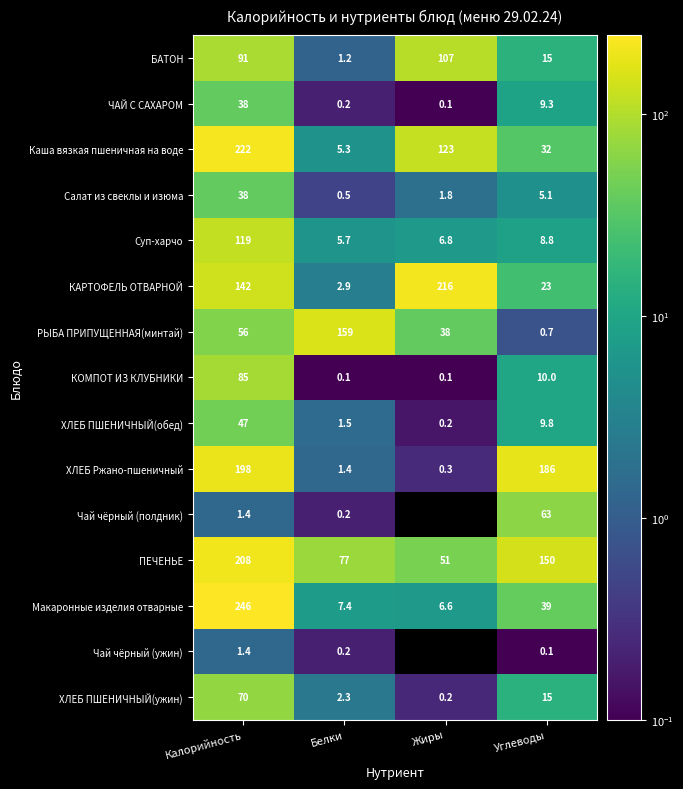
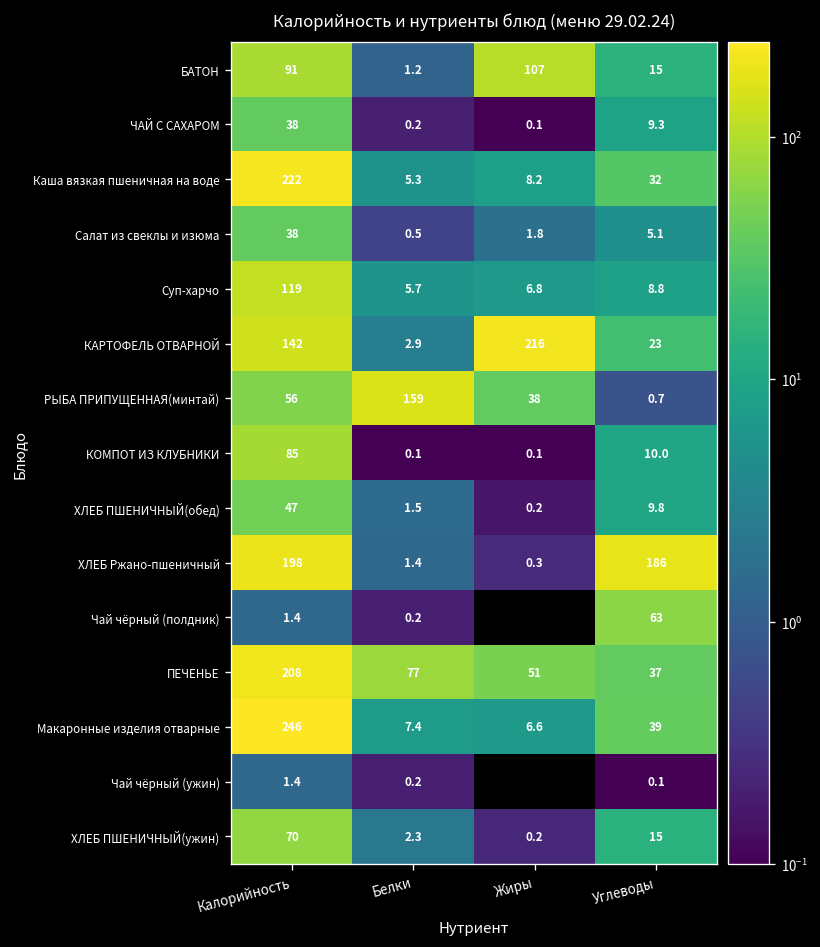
  {
    "БАТОН": {
      "Калорийность": 91,
      "Белки": 1.2,
      "Жиры": 107,
      "Углеводы": 15
    },
    "ЧАЙ С САХАРОМ": {
      "Калорийность": 38,
      "Белки": 0.2,
      "Жиры": 0.1,
      "Углеводы": 9.3
    },
    "Каша вязкая пшеничная на воде": {
      "Калорийность": 222,
      "Белки": 5.3,
-     "Жиры": 123,
+     "Жиры": 8.2,
      "Углеводы": 32
    },
    "Салат из свеклы и изюма": {
      "Калорийность": 38,
      "Белки": 0.5,
      "Жиры": 1.8,
      "Углеводы": 5.1
    },
    "Суп-харчо": {
      "Калорийность": 119,
      "Белки": 5.7,
      "Жиры": 6.8,
      "Углеводы": 8.8
    },
    "КАРТОФЕЛЬ ОТВАРНОЙ": {
      "Калорийность": 142,
      "Белки": 2.9,
      "Жиры": 216,
      "Углеводы": 23
    },
    "РЫБА ПРИПУЩЕННАЯ(минтай)": {
      "Калорийность": 56,
      "Белки": 159,
      "Жиры": 38,
      "Углеводы": 0.7
    },
    "КОМПОТ ИЗ КЛУБНИКИ": {
      "Калорийность": 85,
      "Белки": 0.1,
      "Жиры": 0.1,
      "Углеводы": 10.0
    },
    "ХЛЕБ ПШЕНИЧНЫЙ(обед)": {
      "Калорийность": 47,
      "Белки": 1.5,
      "Жиры": 0.2,
      "Углеводы": 9.8
    },
    "ХЛЕБ Ржано-пшеничный": {
      "Калорийность": 198,
      "Белки": 1.4,
      "Жиры": 0.3,
      "Углеводы": 186
    },
    "Чай чёрный (полдник)": {
      "Калорийность": 1.4,
      "Белки": 0.2,
      "Углеводы": 63
    },
    "ПЕЧЕНЬЕ": {
      "Калорийность": 208,
      "Белки": 77,
      "Жиры": 51,
-     "Углеводы": 150
+     "Углеводы": 37
    },
    "Макаронные изделия отварные": {
      "Калорийность": 246,
      "Белки": 7.4,
      "Жиры": 6.6,
      "Углеводы": 39
    },
    "Чай чёрный (ужин)": {
      "Калорийность": 1.4,
      "Белки": 0.2,
      "Углеводы": 0.1
    },
    "ХЛЕБ ПШЕНИЧНЫЙ(ужин)": {
      "Калорийность": 70,
      "Белки": 2.3,
      "Жиры": 0.2,
      "Углеводы": 15
    }
  }
